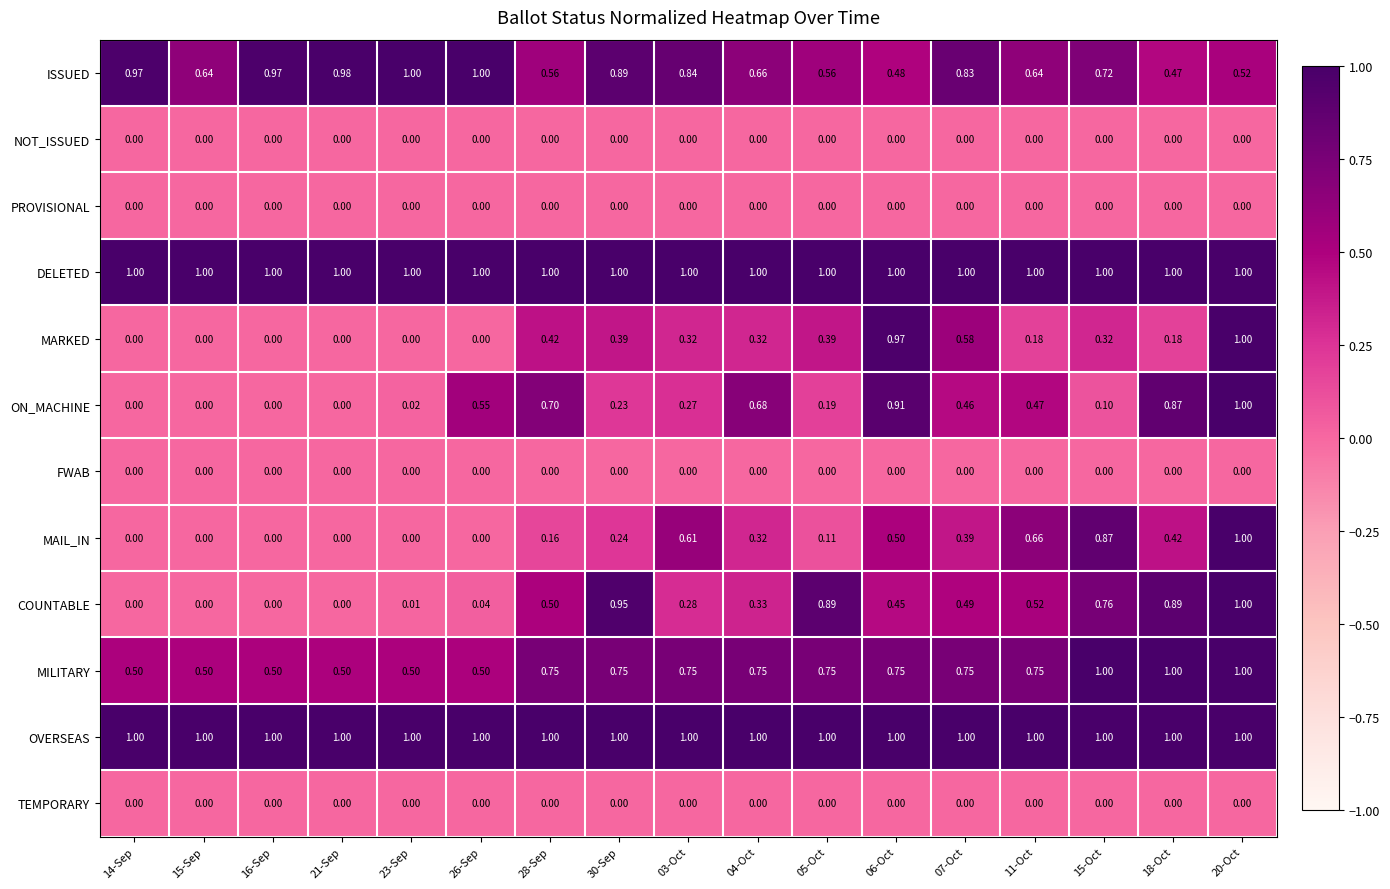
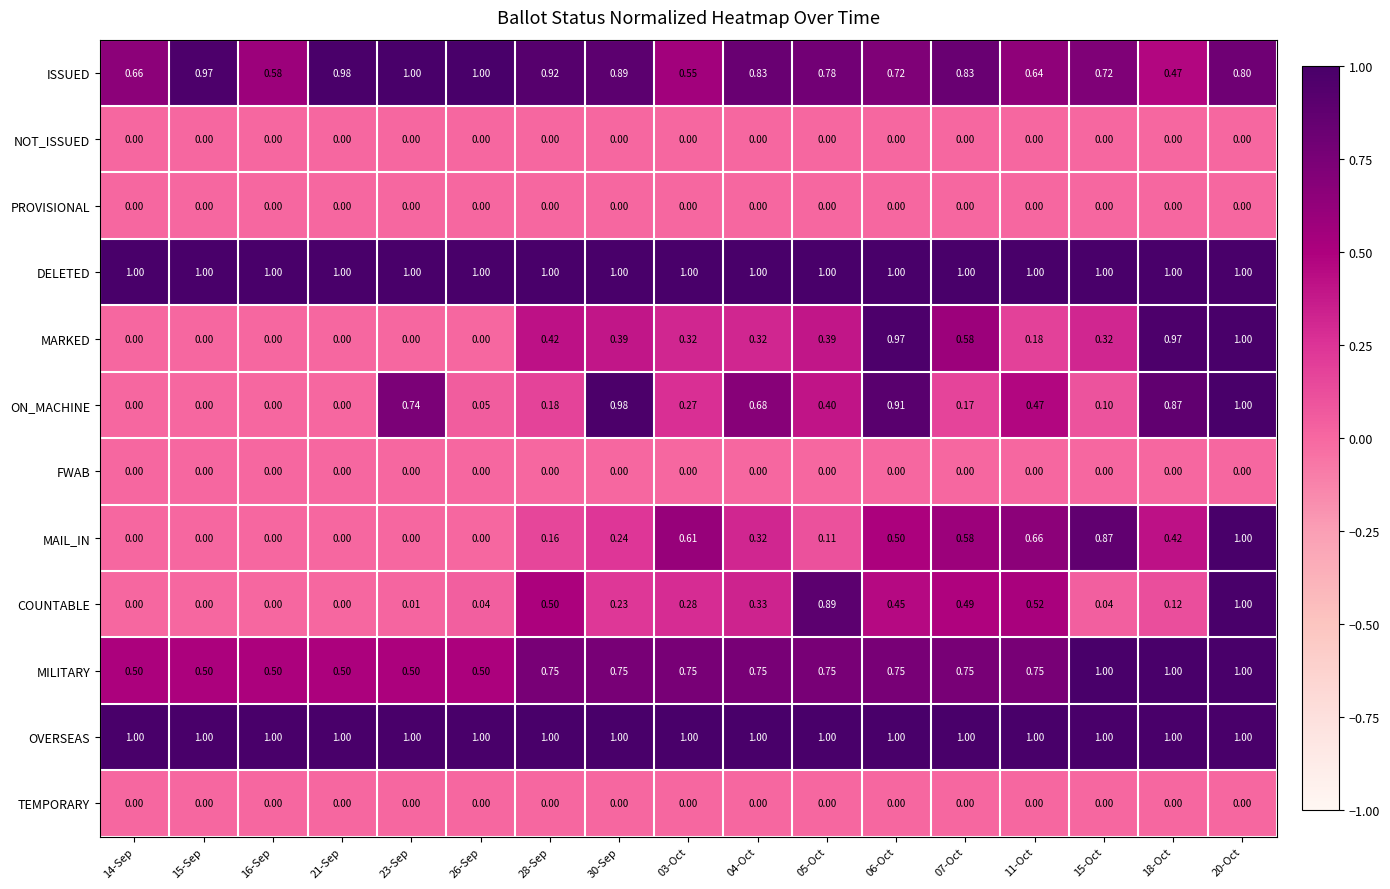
  {
    "ISSUED": {
-     "14-Sep": 0.97,
-     "15-Sep": 0.64,
-     "16-Sep": 0.97,
+     "14-Sep": 0.66,
+     "15-Sep": 0.97,
+     "16-Sep": 0.58,
      "21-Sep": 0.98,
      "23-Sep": 1.00,
      "26-Sep": 1.00,
-     "28-Sep": 0.56,
+     "28-Sep": 0.92,
      "30-Sep": 0.89,
-     "03-Oct": 0.84,
-     "04-Oct": 0.66,
-     "05-Oct": 0.56,
-     "06-Oct": 0.48,
+     "03-Oct": 0.55,
+     "04-Oct": 0.83,
+     "05-Oct": 0.78,
+     "06-Oct": 0.72,
      "07-Oct": 0.83,
      "11-Oct": 0.64,
      "15-Oct": 0.72,
      "18-Oct": 0.47,
-     "20-Oct": 0.52
+     "20-Oct": 0.80
    },
    "MARKED": {
      "14-Sep": 0.00,
      "15-Sep": 0.00,
      "16-Sep": 0.00,
      "21-Sep": 0.00,
      "23-Sep": 0.00,
      "26-Sep": 0.00,
      "28-Sep": 0.42,
      "30-Sep": 0.39,
      "03-Oct": 0.32,
      "04-Oct": 0.32,
      "05-Oct": 0.39,
      "06-Oct": 0.97,
      "07-Oct": 0.58,
      "11-Oct": 0.18,
      "15-Oct": 0.32,
-     "18-Oct": 0.18,
+     "18-Oct": 0.97,
      "20-Oct": 1.00
    },
    "ON_MACHINE": {
      "14-Sep": 0.00,
      "15-Sep": 0.00,
      "16-Sep": 0.00,
      "21-Sep": 0.00,
-     "23-Sep": 0.02,
-     "26-Sep": 0.55,
-     "28-Sep": 0.70,
-     "30-Sep": 0.23,
+     "23-Sep": 0.74,
+     "26-Sep": 0.05,
+     "28-Sep": 0.18,
+     "30-Sep": 0.98,
      "03-Oct": 0.27,
      "04-Oct": 0.68,
-     "05-Oct": 0.19,
+     "05-Oct": 0.40,
      "06-Oct": 0.91,
-     "07-Oct": 0.46,
+     "07-Oct": 0.17,
      "11-Oct": 0.47,
      "15-Oct": 0.10,
      "18-Oct": 0.87,
      "20-Oct": 1.00
    },
    "MAIL_IN": {
      "14-Sep": 0.00,
      "15-Sep": 0.00,
      "16-Sep": 0.00,
      "21-Sep": 0.00,
      "23-Sep": 0.00,
      "26-Sep": 0.00,
      "28-Sep": 0.16,
      "30-Sep": 0.24,
      "03-Oct": 0.61,
      "04-Oct": 0.32,
      "05-Oct": 0.11,
      "06-Oct": 0.50,
-     "07-Oct": 0.39,
+     "07-Oct": 0.58,
      "11-Oct": 0.66,
      "15-Oct": 0.87,
      "18-Oct": 0.42,
      "20-Oct": 1.00
    },
    "COUNTABLE": {
      "14-Sep": 0.00,
      "15-Sep": 0.00,
      "16-Sep": 0.00,
      "21-Sep": 0.00,
      "23-Sep": 0.01,
      "26-Sep": 0.04,
      "28-Sep": 0.50,
-     "30-Sep": 0.95,
+     "30-Sep": 0.23,
      "03-Oct": 0.28,
      "04-Oct": 0.33,
      "05-Oct": 0.89,
      "06-Oct": 0.45,
      "07-Oct": 0.49,
      "11-Oct": 0.52,
-     "15-Oct": 0.76,
-     "18-Oct": 0.89,
+     "15-Oct": 0.04,
+     "18-Oct": 0.12,
      "20-Oct": 1.00
    }
  }
